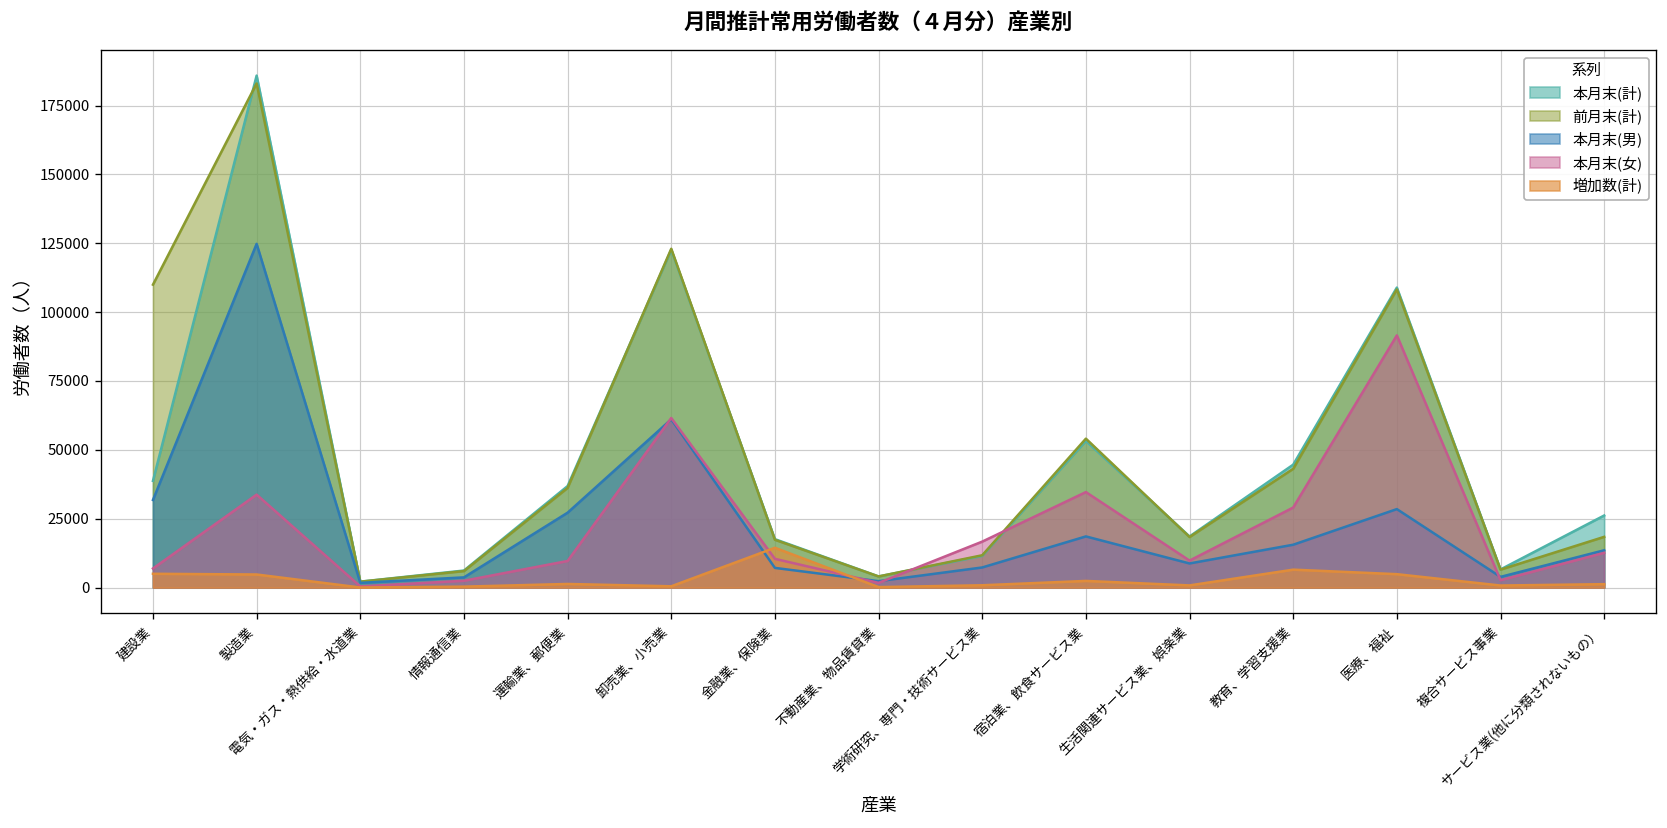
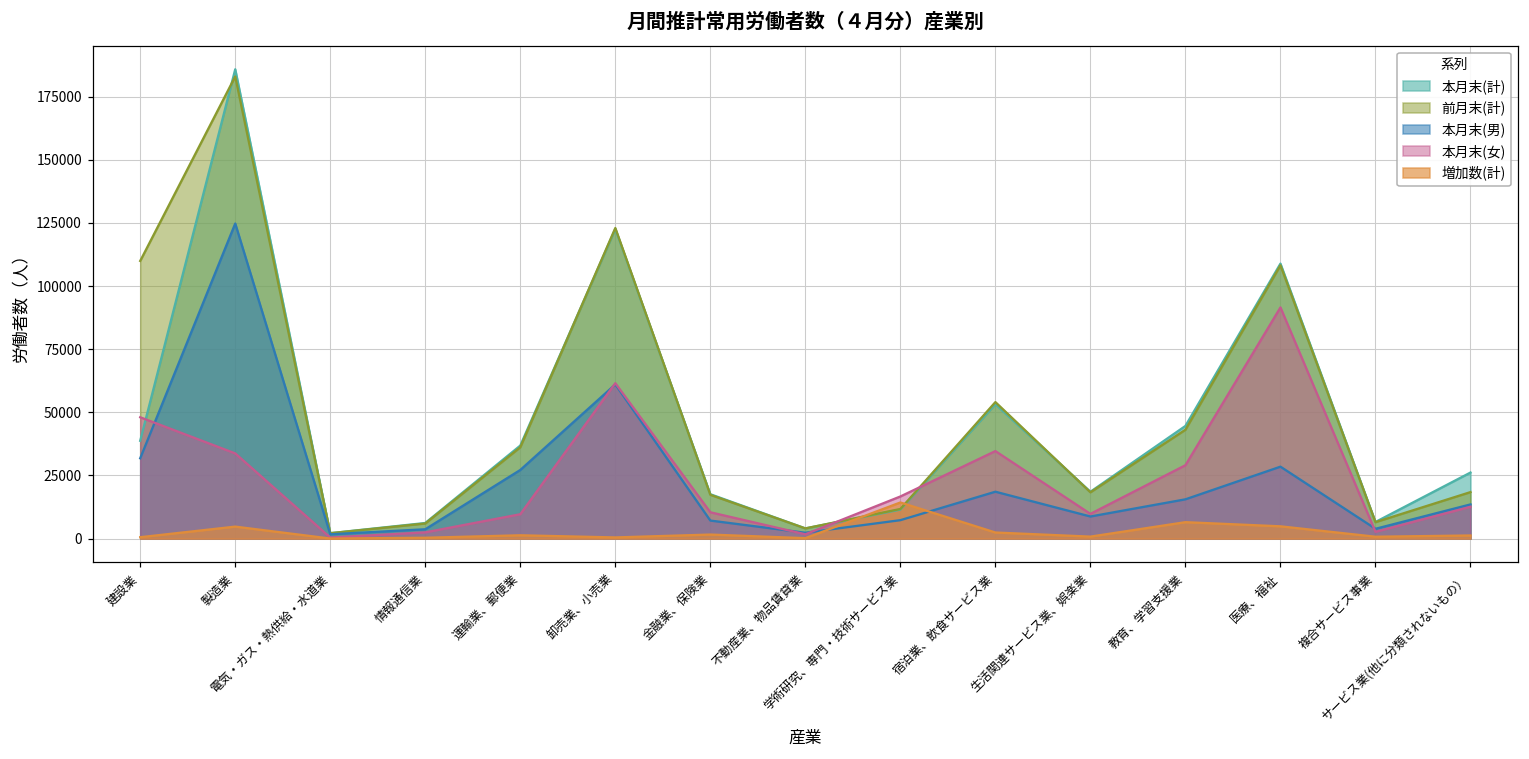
  {
    "前月末(計)": {
      "建設業": 110000,
      "製造業": 183000,
      "教育、学習支援業": 43000,
      "サービス業(他に分類されないもの）": 18000
    },
    "本月末(女)": {
-     "建設業": 7000,
+     "建設業": 48000,
      "製造業": 34000,
      "情報通信業": 2000,
      "運輸業、郵便業": 10000,
      "金融業、保険業": 10000,
      "学術研究、専門・技術サービス業": 17000,
      "宿泊業、飲食サービス業": 35000,
      "教育、学習支援業": 29000,
      "医療、福祉": 92000,
      "複合サービス事業": 3000
    },
    "増加数(計)": {
-     "建設業": 5000,
+     "建設業": 1000,
      "製造業": 5000,
      "情報通信業": 0,
      "運輸業、郵便業": 1000,
      "卸売業、小売業": 0,
-     "金融業、保険業": 14000,
+     "金融業、保険業": 2000,
      "不動産業、物品賃貸業": 0,
-     "学術研究、専門・技術サービス業": 1000,
+     "学術研究、専門・技術サービス業": 14000,
      "宿泊業、飲食サービス業": 2000,
      "生活関連サービス業、娯楽業": 1000,
      "教育、学習支援業": 7000,
      "医療、福祉": 5000,
      "複合サービス事業": 1000,
      "サービス業(他に分類されないもの）": 1000
    }
  }
